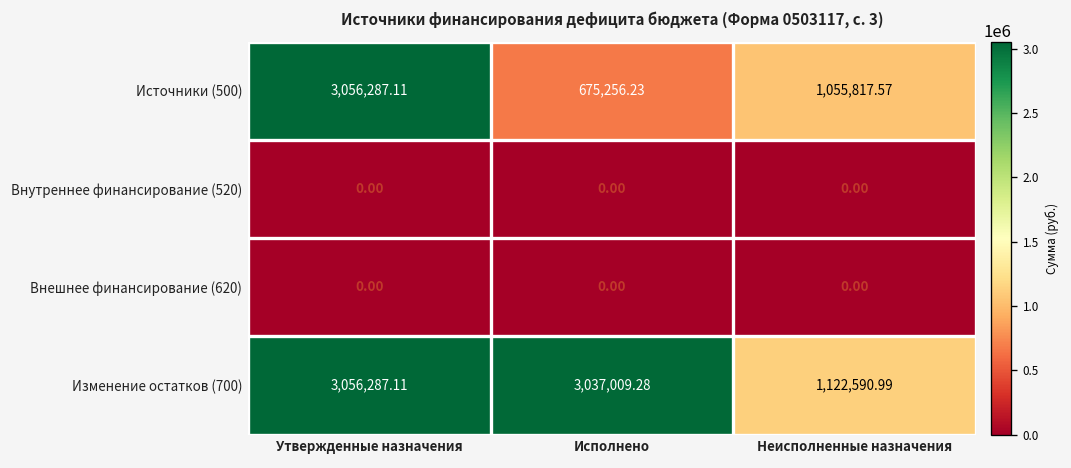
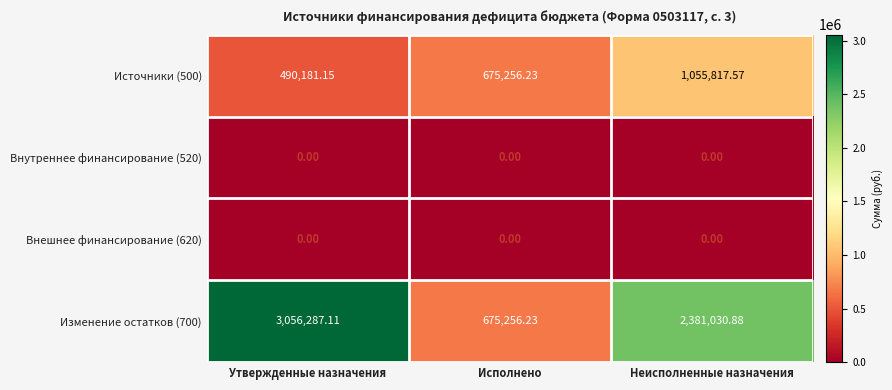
  {
    "Источники (500)": {
-     "Утвержденные назначения": "3,056,287.11",
+     "Утвержденные назначения": "490,181.15",
      "Исполнено": "675,256.23",
      "Неисполненные назначения": "1,055,817.57"
    },
    "Внутреннее финансирование (520)": {
      "Утвержденные назначения": "0.00",
      "Исполнено": "0.00",
      "Неисполненные назначения": "0.00"
    },
    "Внешнее финансирование (620)": {
      "Утвержденные назначения": "0.00",
      "Исполнено": "0.00",
      "Неисполненные назначения": "0.00"
    },
    "Изменение остатков (700)": {
      "Утвержденные назначения": "3,056,287.11",
-     "Исполнено": "3,037,009.28",
-     "Неисполненные назначения": "1,122,590.99"
+     "Исполнено": "675,256.23",
+     "Неисполненные назначения": "2,381,030.88"
    }
  }
